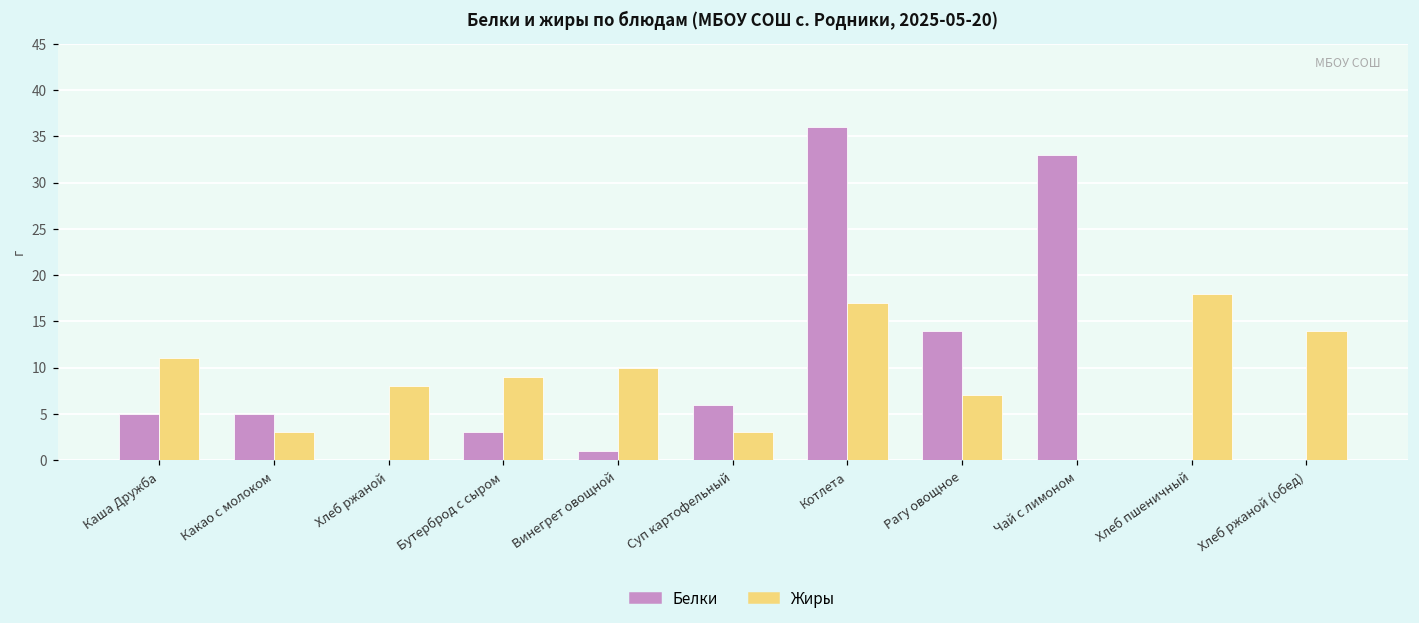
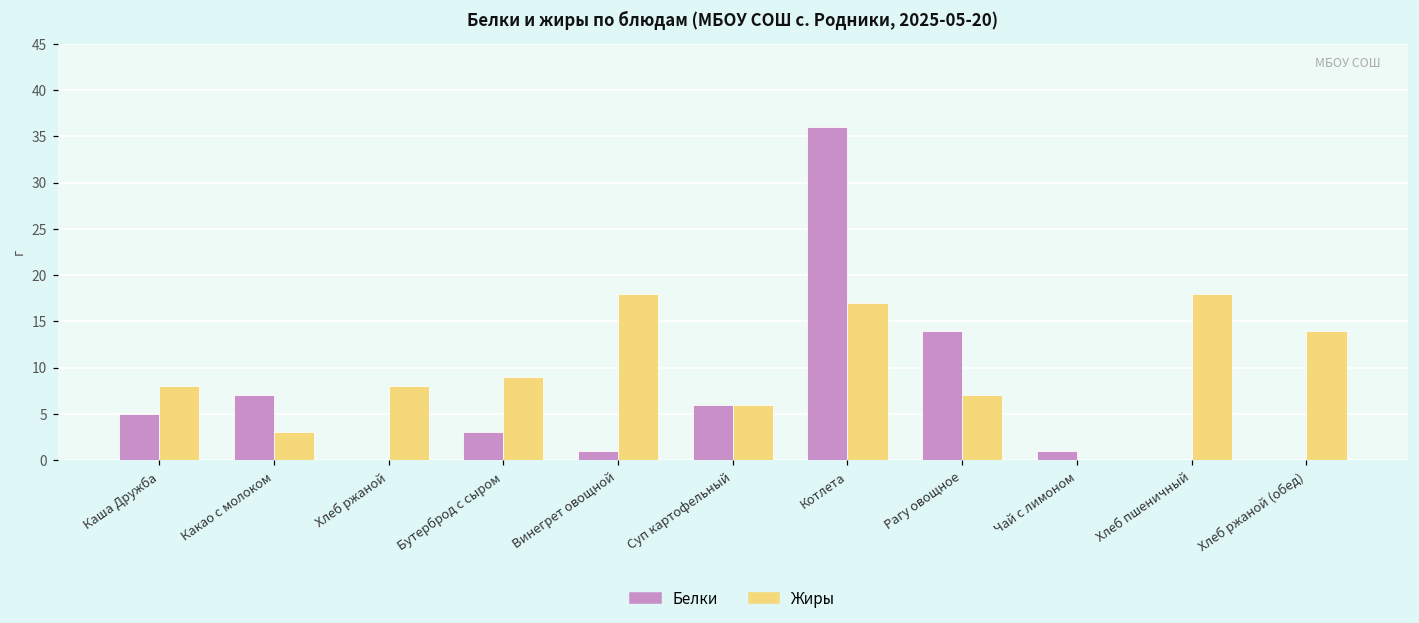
  {
    "Белки": {
      "Каша Дружба": 5,
-     "Какао с молоком": 5,
+     "Какао с молоком": 7,
      "Хлеб ржаной": 0,
      "Бутерброд с сыром": 3,
      "Винегрет овощной": 1,
      "Суп картофельный": 6,
      "Котлета": 36,
      "Рагу овощное": 14,
-     "Чай с лимоном": 33,
+     "Чай с лимоном": 1,
      "Хлеб пшеничный": 0,
      "Хлеб ржаной (обед)": 0
    },
    "Жиры": {
-     "Каша Дружба": 11,
+     "Каша Дружба": 8,
      "Какао с молоком": 3,
      "Хлеб ржаной": 8,
      "Бутерброд с сыром": 9,
-     "Винегрет овощной": 10,
-     "Суп картофельный": 3,
+     "Винегрет овощной": 18,
+     "Суп картофельный": 6,
      "Котлета": 17,
      "Рагу овощное": 7,
      "Чай с лимоном": 0,
      "Хлеб пшеничный": 18,
      "Хлеб ржаной (обед)": 14
    }
  }
